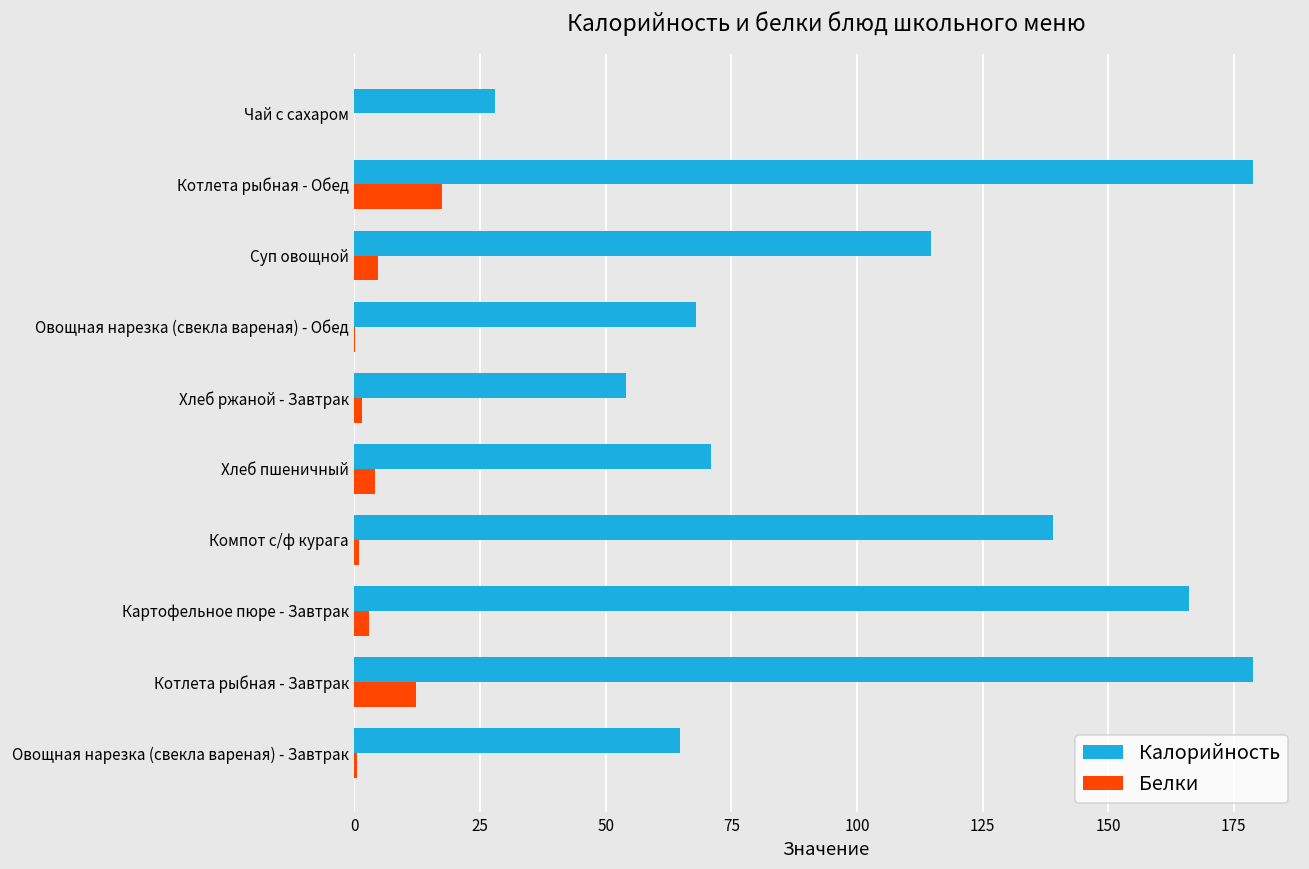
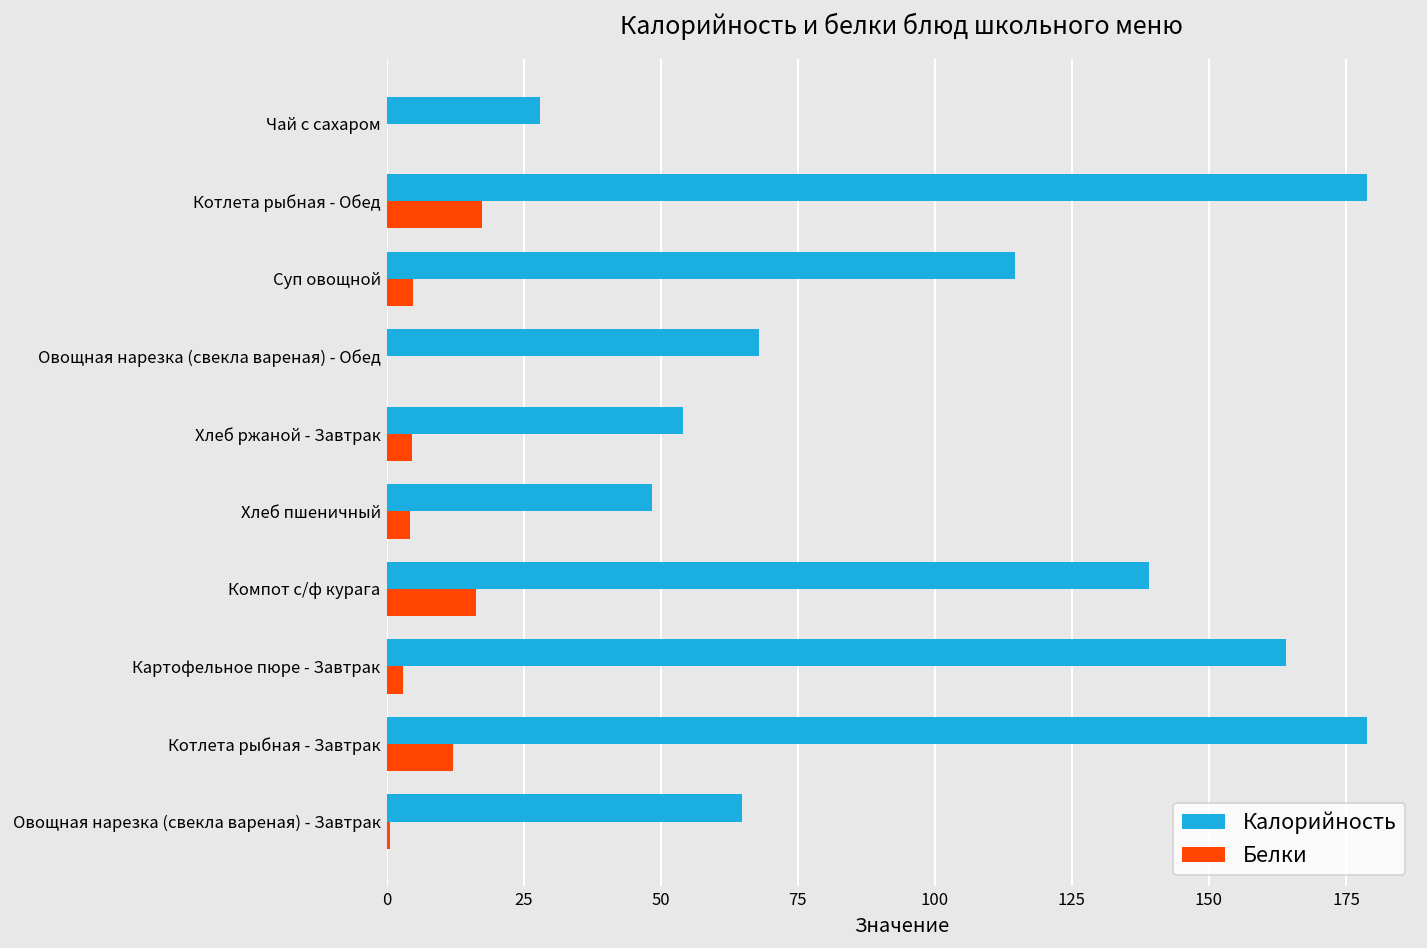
  {
    "Калорийность": {
      "Чай с сахаром": 28,
      "Котлета рыбная - Обед": 179,
      "Суп овощной": 115,
      "Овощная нарезка (свекла вареная) - Обед": 68,
      "Хлеб ржаной - Завтрак": 54,
-     "Хлеб пшеничный": 71,
+     "Хлеб пшеничный": 49,
      "Компот с/ф курага": 139,
-     "Картофельное пюре - Завтрак": 166,
+     "Картофельное пюре - Завтрак": 164,
      "Котлета рыбная - Завтрак": 179,
      "Овощная нарезка (свекла вареная) - Завтрак": 65
    },
    "Белки": {
      "Чай с сахаром": 0,
      "Котлета рыбная - Обед": 17,
      "Суп овощной": 5,
-     "Хлеб ржаной - Завтрак": 2,
+     "Хлеб ржаной - Завтрак": 5,
      "Хлеб пшеничный": 4,
-     "Компот с/ф курага": 1,
+     "Компот с/ф курага": 16,
      "Картофельное пюре - Завтрак": 3,
      "Котлета рыбная - Завтрак": 12,
      "Овощная нарезка (свекла вареная) - Завтрак": 1
    }
  }
